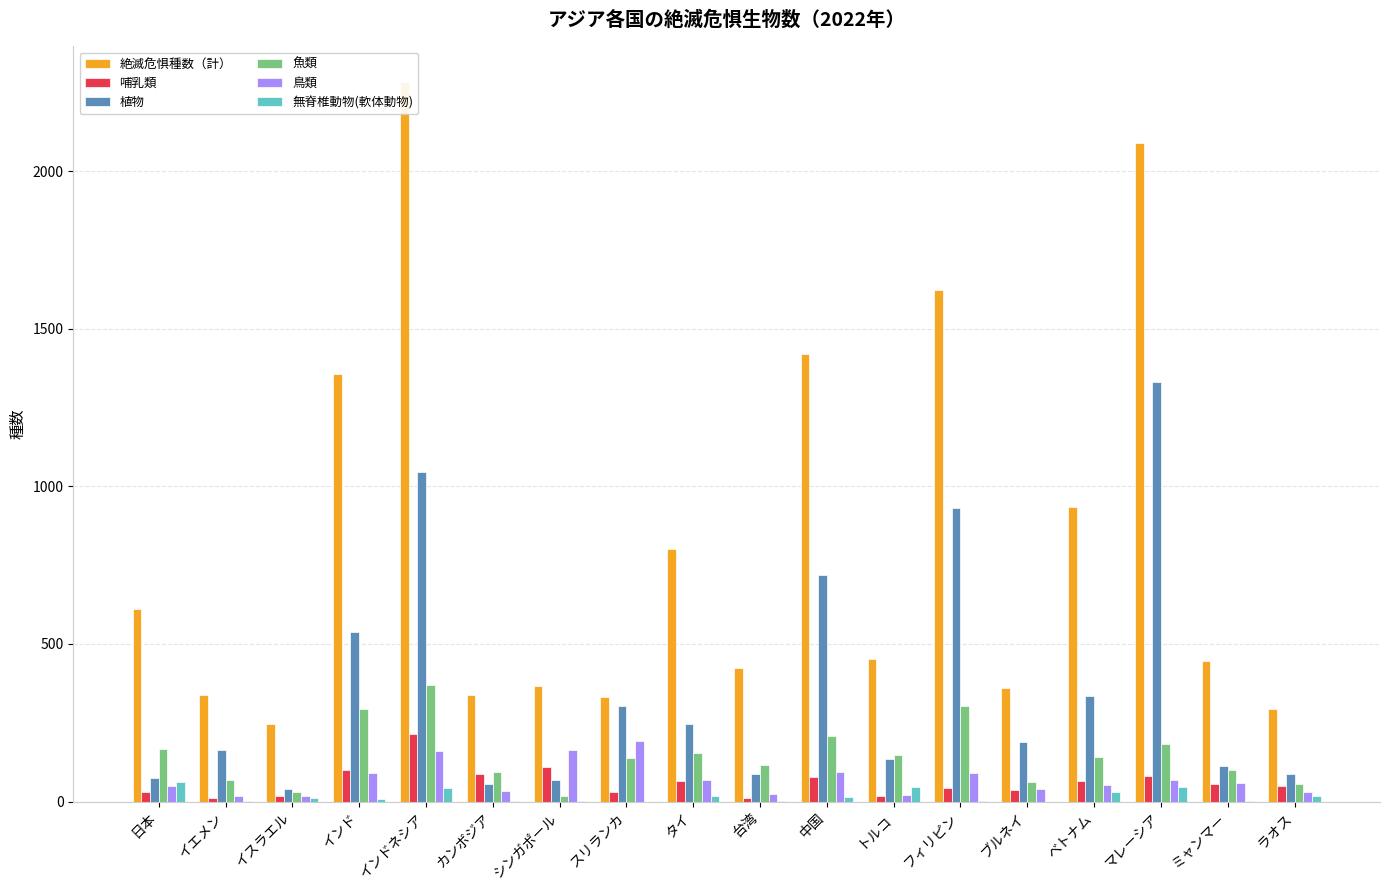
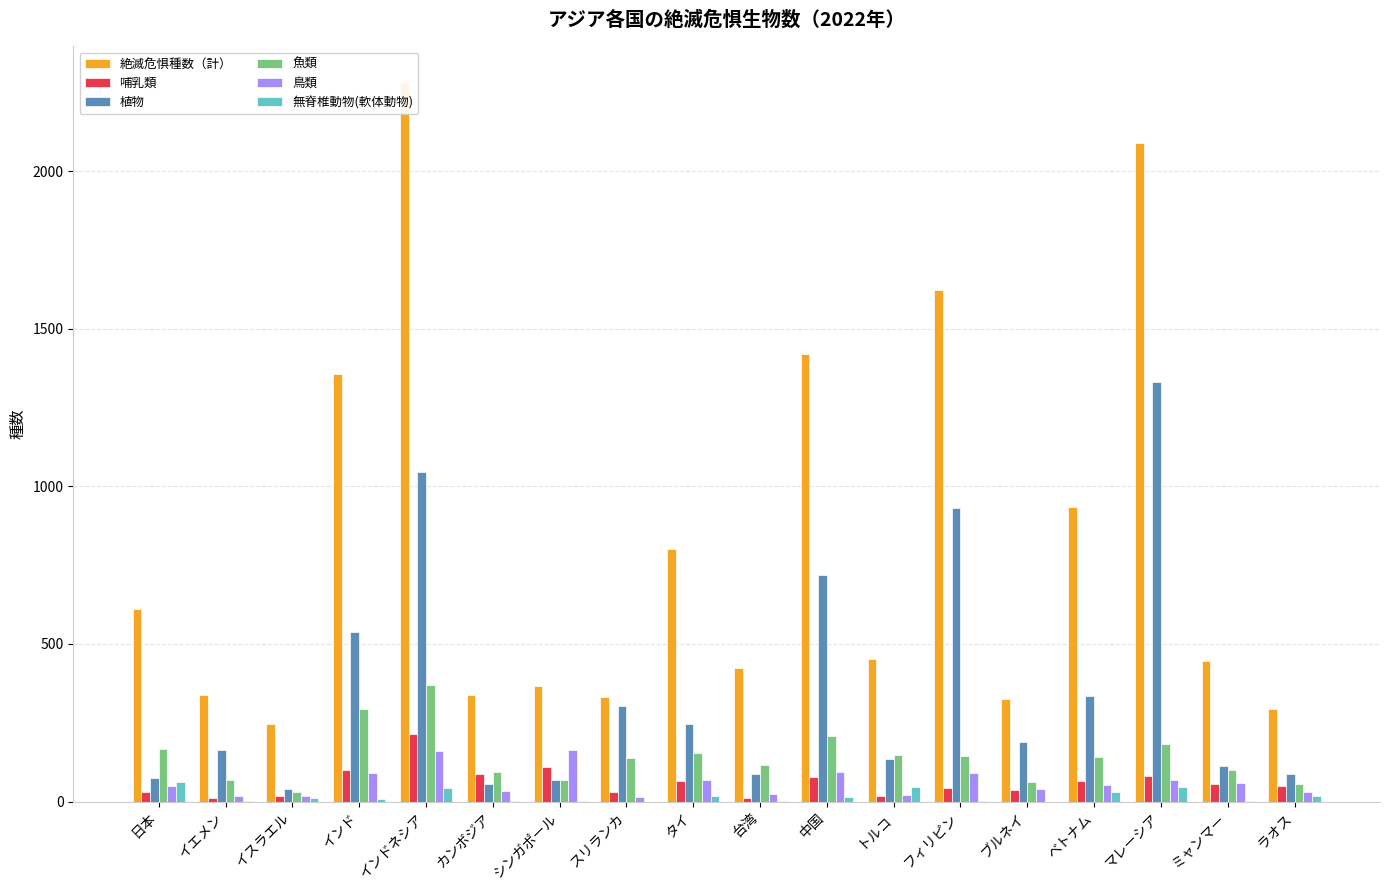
  {
    "絶滅危惧種数（計）": {
      "日本": 610,
      "イエメン": 340,
      "イスラエル": 250,
      "インド": 1360,
      "カンボジア": 340,
      "シンガポール": 370,
      "スリランカ": 330,
      "タイ": 800,
      "台湾": 430,
      "中国": 1420,
      "トルコ": 450,
      "フィリピン": 1620,
-     "ブルネイ": 360,
+     "ブルネイ": 330,
      "ベトナム": 930,
      "マレーシア": 2090,
      "ミャンマー": 450,
      "ラオス": 290
    },
    "哺乳類": {
      "日本": 30,
      "イエメン": 10,
      "イスラエル": 20,
      "インド": 100,
      "インドネシア": 210,
      "カンボジア": 90,
      "シンガポール": 110,
      "スリランカ": 30,
      "タイ": 70,
      "台湾": 10,
      "中国": 80,
      "トルコ": 20,
      "フィリピン": 40,
      "ブルネイ": 40,
      "ベトナム": 60,
      "マレーシア": 80,
      "ミャンマー": 50,
      "ラオス": 50
    },
    "魚類": {
      "日本": 170,
      "イエメン": 70,
      "イスラエル": 30,
      "インド": 290,
      "インドネシア": 370,
      "カンボジア": 90,
-     "シンガポール": 20,
+     "シンガポール": 70,
      "スリランカ": 140,
      "タイ": 150,
      "台湾": 120,
      "中国": 210,
      "トルコ": 150,
-     "フィリピン": 300,
+     "フィリピン": 150,
      "ブルネイ": 60,
      "ベトナム": 140,
      "マレーシア": 180,
      "ミャンマー": 100,
      "ラオス": 60
    },
    "鳥類": {
      "日本": 50,
      "イエメン": 20,
      "イスラエル": 20,
      "インド": 90,
      "インドネシア": 160,
      "カンボジア": 30,
      "シンガポール": 160,
-     "スリランカ": 190,
+     "スリランカ": 10,
      "タイ": 70,
      "台湾": 20,
      "中国": 90,
      "トルコ": 20,
      "フィリピン": 90,
      "ブルネイ": 40,
      "ベトナム": 50,
      "マレーシア": 70,
      "ミャンマー": 60,
      "ラオス": 30
    }
  }
